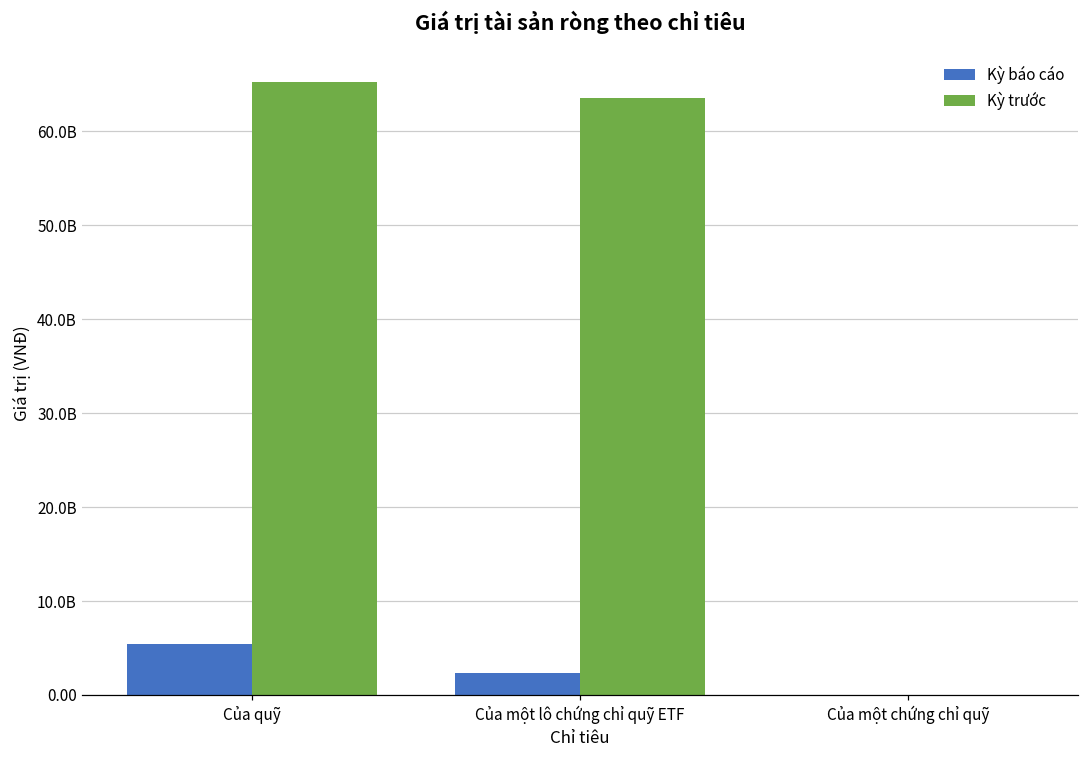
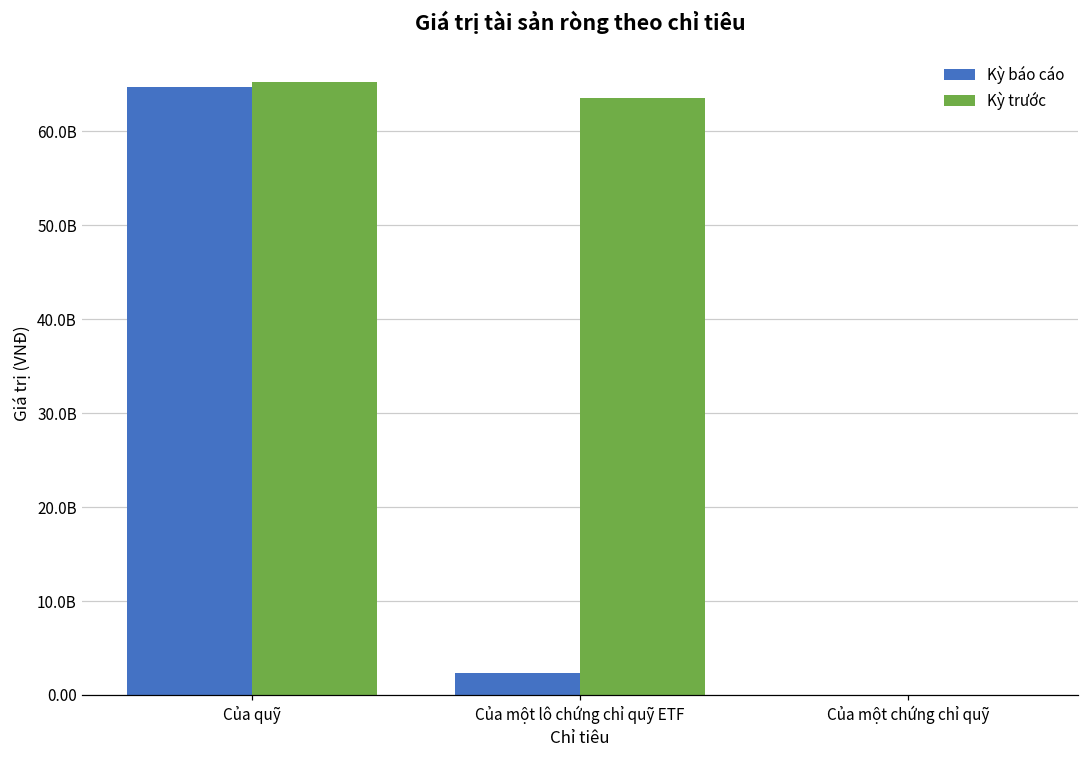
  {
    "Kỳ báo cáo": {
-     "Của quỹ": 5000000000,
+     "Của quỹ": 65000000000,
      "Của một lô chứng chỉ quỹ ETF": 2000000000
    },
    "Kỳ trước": {
      "Của quỹ": 65000000000,
      "Của một lô chứng chỉ quỹ ETF": 64000000000
    }
  }
